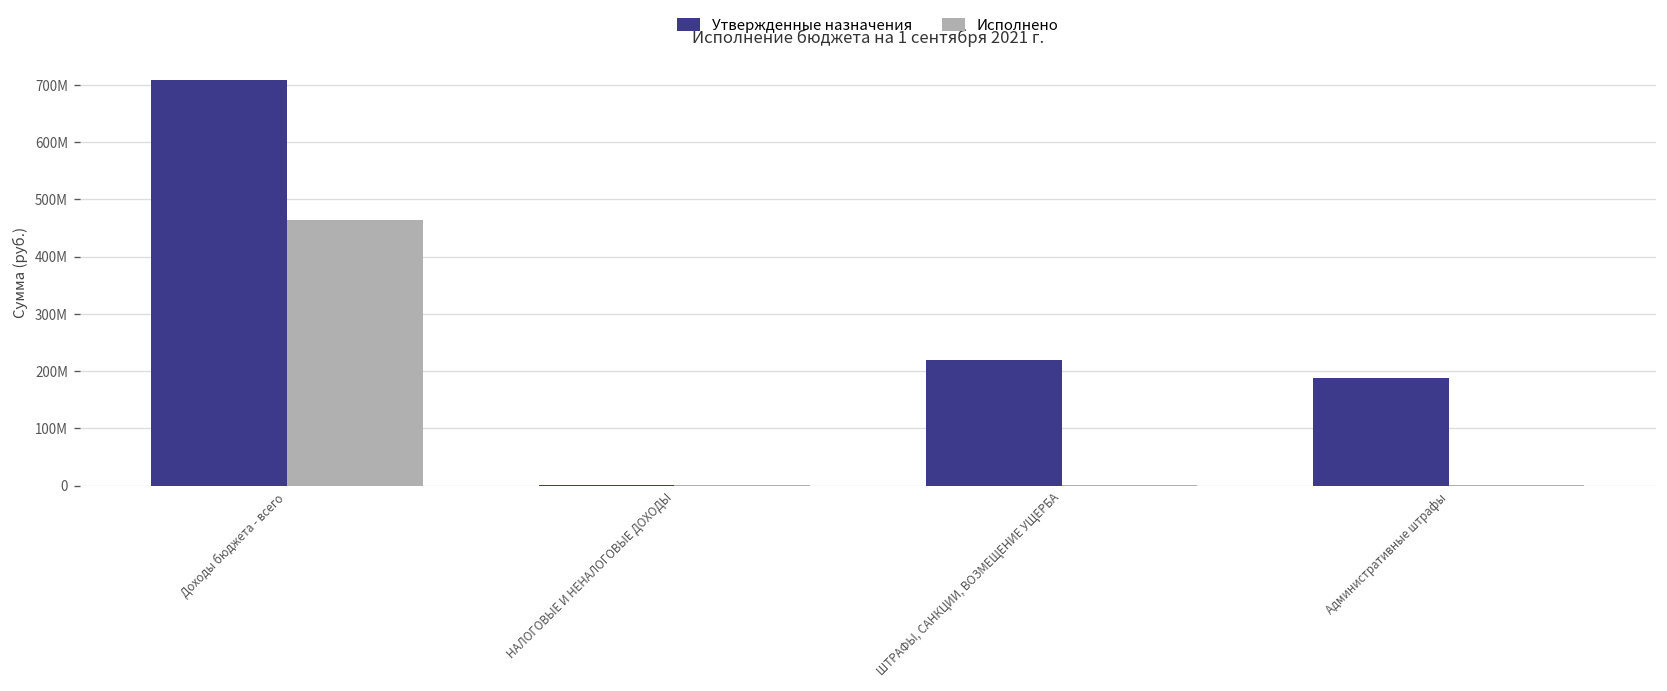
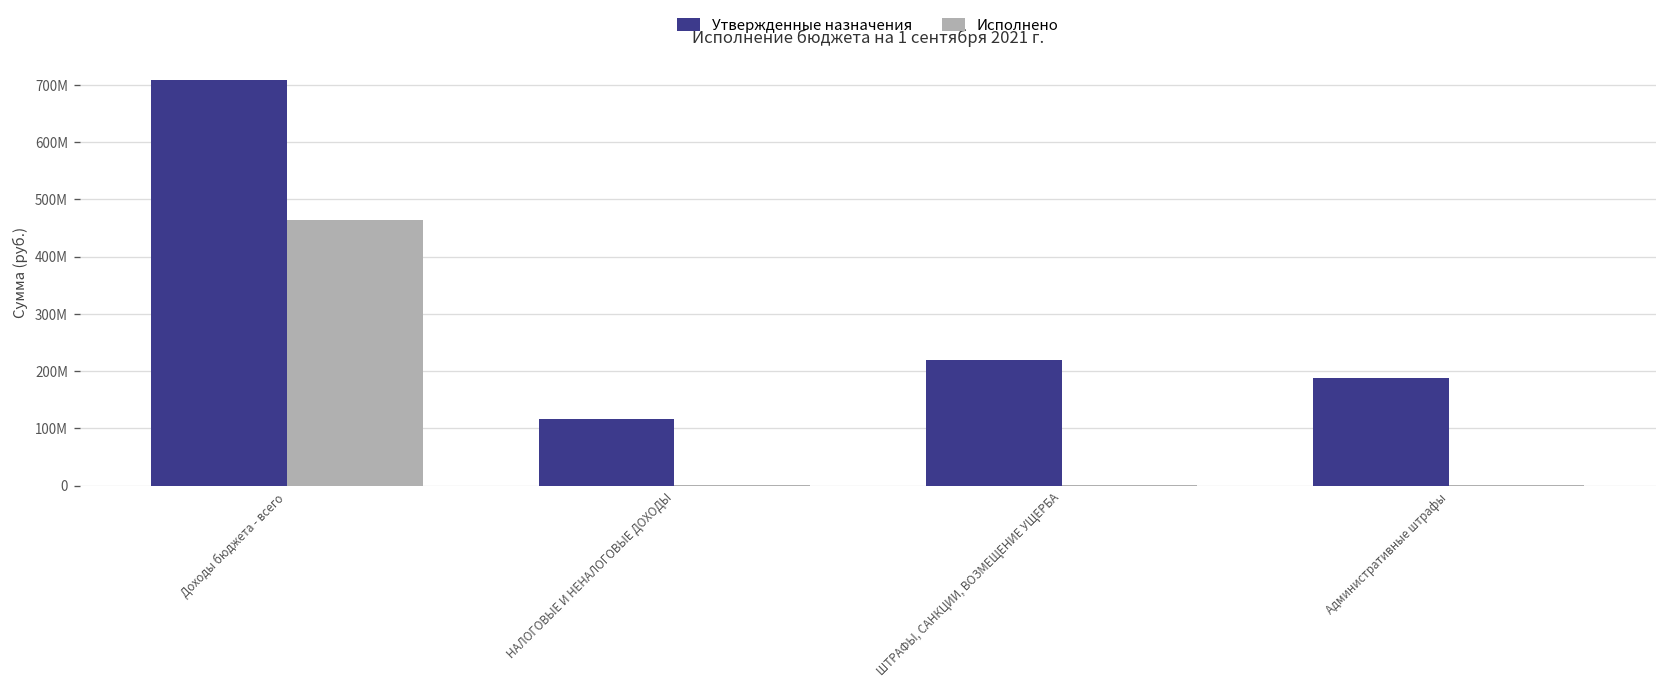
  {
    "Утвержденные назначения": {
      "Доходы бюджета - всего": 710000000,
-     "НАЛОГОВЫЕ И НЕНАЛОГОВЫЕ ДОХОДЫ": 0,
+     "НАЛОГОВЫЕ И НЕНАЛОГОВЫЕ ДОХОДЫ": 120000000,
      "ШТРАФЫ, САНКЦИИ, ВОЗМЕЩЕНИЕ УЩЕРБА": 220000000,
      "Административные штрафы": 190000000
    },
    "Исполнено": {
      "Доходы бюджета - всего": 460000000
    }
  }
